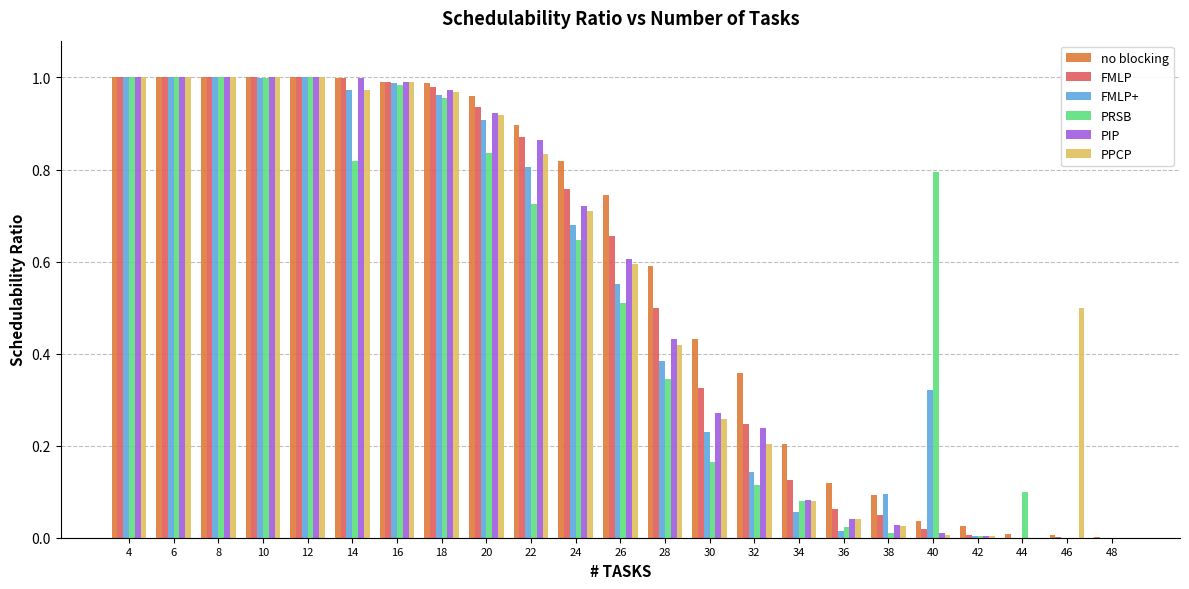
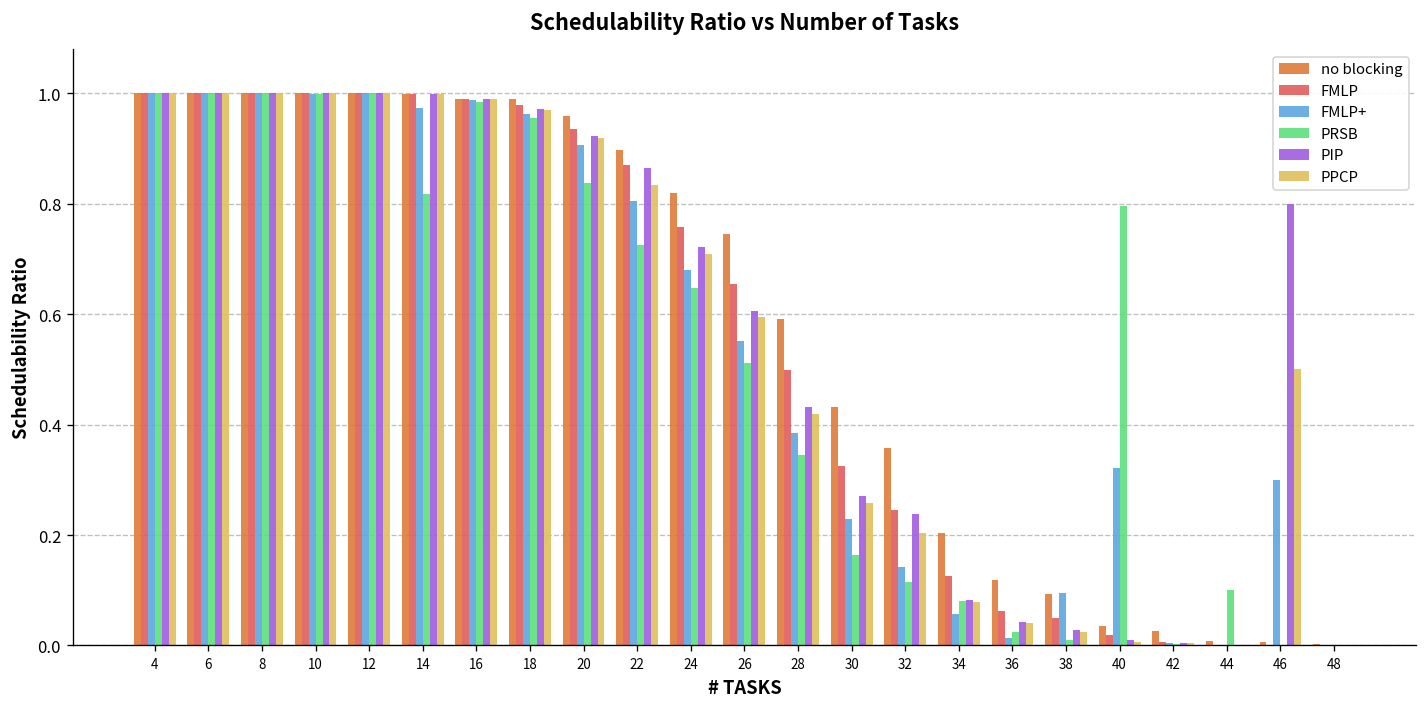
  {
    "FMLP+": {
      "4": 1.0,
      "6": 1.0,
      "8": 1.0,
      "10": 1.0,
      "12": 1.0,
      "14": 0.97,
      "16": 0.99,
      "18": 0.96,
      "20": 0.91,
      "22": 0.8,
      "24": 0.68,
      "26": 0.55,
      "28": 0.38,
      "30": 0.23,
      "32": 0.14,
      "34": 0.06,
      "36": 0.01,
      "38": 0.09,
      "40": 0.32,
      "44": 0.0,
-     "46": 0.0,
+     "46": 0.3,
      "48": 0.0
    },
    "PRSB": {
      "4": 1.00,
      "6": 1.00,
      "8": 1.00,
      "10": 1.00,
      "12": 1.00,
      "14": 0.82,
      "16": 0.98,
      "18": 0.95,
      "20": 0.84,
      "22": 0.73,
      "24": 0.65,
      "26": 0.51,
      "28": 0.35,
      "30": 0.16,
      "32": 0.12,
      "34": 0.08,
      "36": 0.02,
      "38": 0.01,
      "40": 0.79,
      "44": 0.10,
      "46": 0.00,
      "48": 0.00
    },
    "PIP": {
      "4": 1.0,
      "6": 1.0,
      "8": 1.0,
      "10": 1.0,
      "12": 1.0,
      "14": 1.0,
      "16": 0.99,
      "18": 0.97,
      "20": 0.92,
      "22": 0.87,
      "24": 0.72,
      "26": 0.61,
      "28": 0.43,
      "30": 0.27,
      "32": 0.24,
      "34": 0.08,
      "36": 0.04,
      "38": 0.03,
      "40": 0.01,
      "44": 0.0,
-     "46": 0.0,
+     "46": 0.8,
      "48": 0.0
    },
    "PPCP": {
      "4": 1.00,
      "6": 1.00,
      "8": 1.00,
      "10": 1.00,
      "12": 1.00,
-     "14": 0.97,
+     "14": 1.00,
      "16": 0.99,
      "18": 0.97,
      "20": 0.92,
      "22": 0.83,
      "24": 0.71,
      "26": 0.59,
      "28": 0.42,
      "30": 0.26,
      "32": 0.20,
      "34": 0.08,
      "36": 0.04,
      "38": 0.02,
      "40": 0.01,
      "44": 0.00,
      "46": 0.50,
      "48": 0.00
    }
  }
